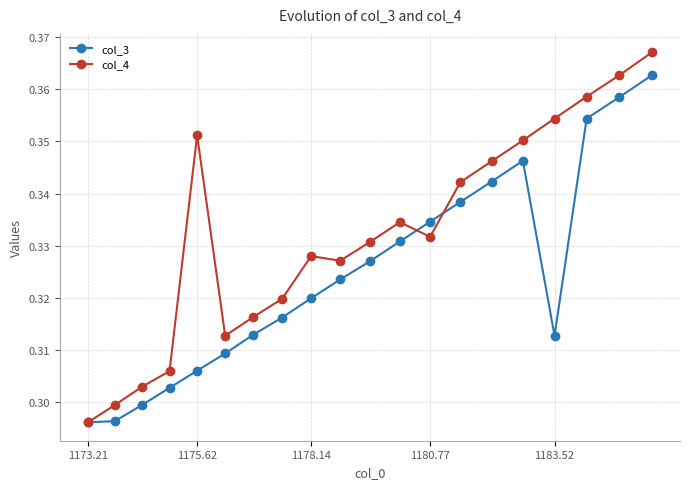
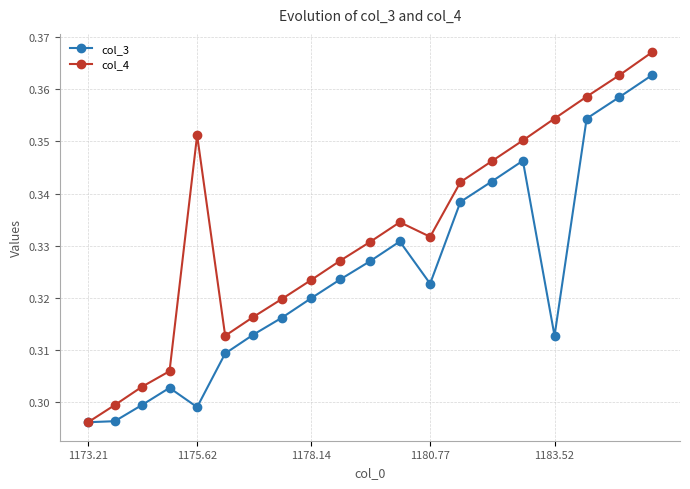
  {
    "col_3": {
-     "1175.62": 0.306,
+     "1175.62": 0.299,
      "1178.14": 0.320,
-     "1180.77": 0.335,
+     "1180.77": 0.323,
      "1183.52": 0.313
    },
    "col_4": {
      "1175.62": 0.351,
-     "1178.14": 0.328,
+     "1178.14": 0.323,
      "1180.77": 0.332,
      "1183.52": 0.354
    }
  }
